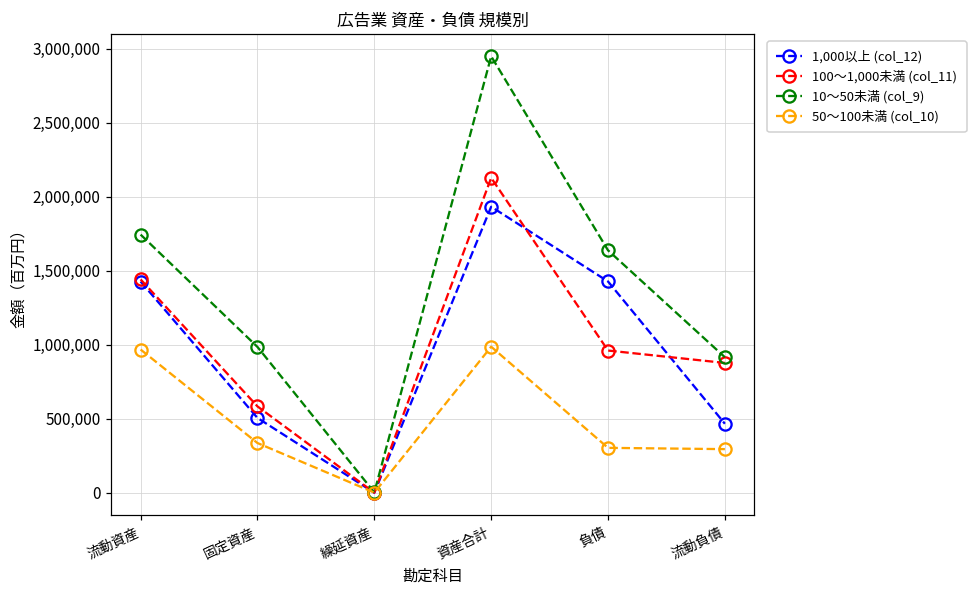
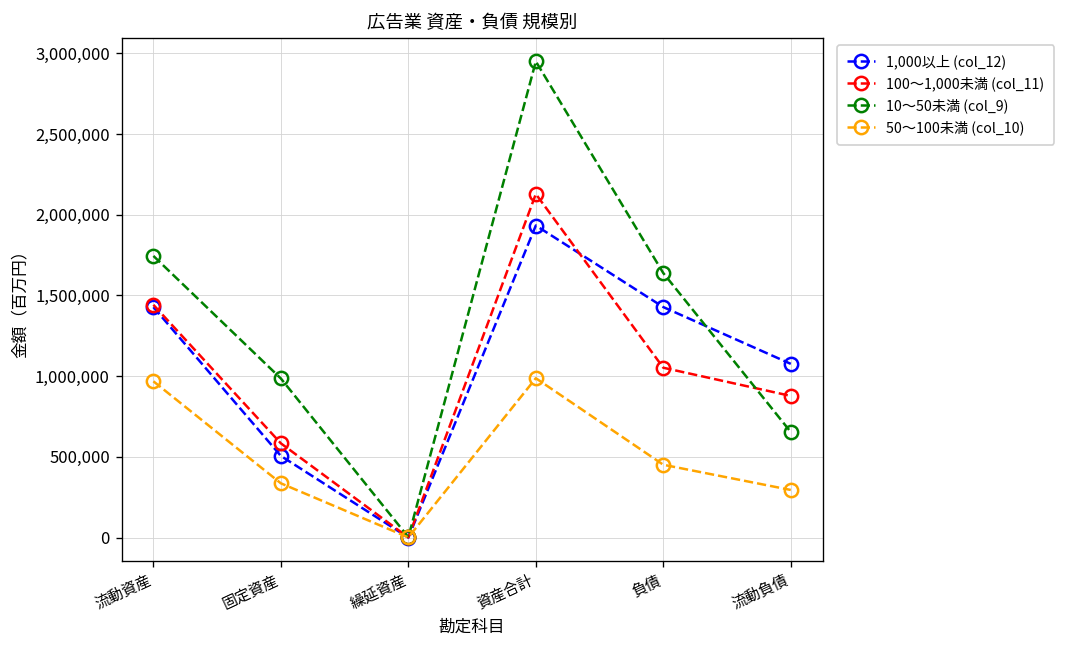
  {
    "1,000以上 (col_12)": {
      "固定資産": "510,000",
      "資産合計": "1,930,000",
      "負債": "1,430,000",
-     "流動負債": "470,000"
+     "流動負債": "1,080,000"
    },
    "100～1,000未満 (col_11)": {
      "固定資産": "580,000",
      "資産合計": "2,130,000",
-     "負債": "960,000",
+     "負債": "1,050,000",
      "流動負債": "880,000"
    },
    "10～50未満 (col_9)": {
      "流動資産": "1,740,000",
      "固定資産": "990,000",
      "資産合計": "2,950,000",
      "負債": "1,640,000",
-     "流動負債": "920,000"
+     "流動負債": "650,000"
    },
    "50～100未満 (col_10)": {
      "流動資産": "970,000",
      "固定資産": "340,000",
      "資産合計": "990,000",
-     "負債": "300,000",
+     "負債": "450,000",
      "流動負債": "290,000"
    }
  }
